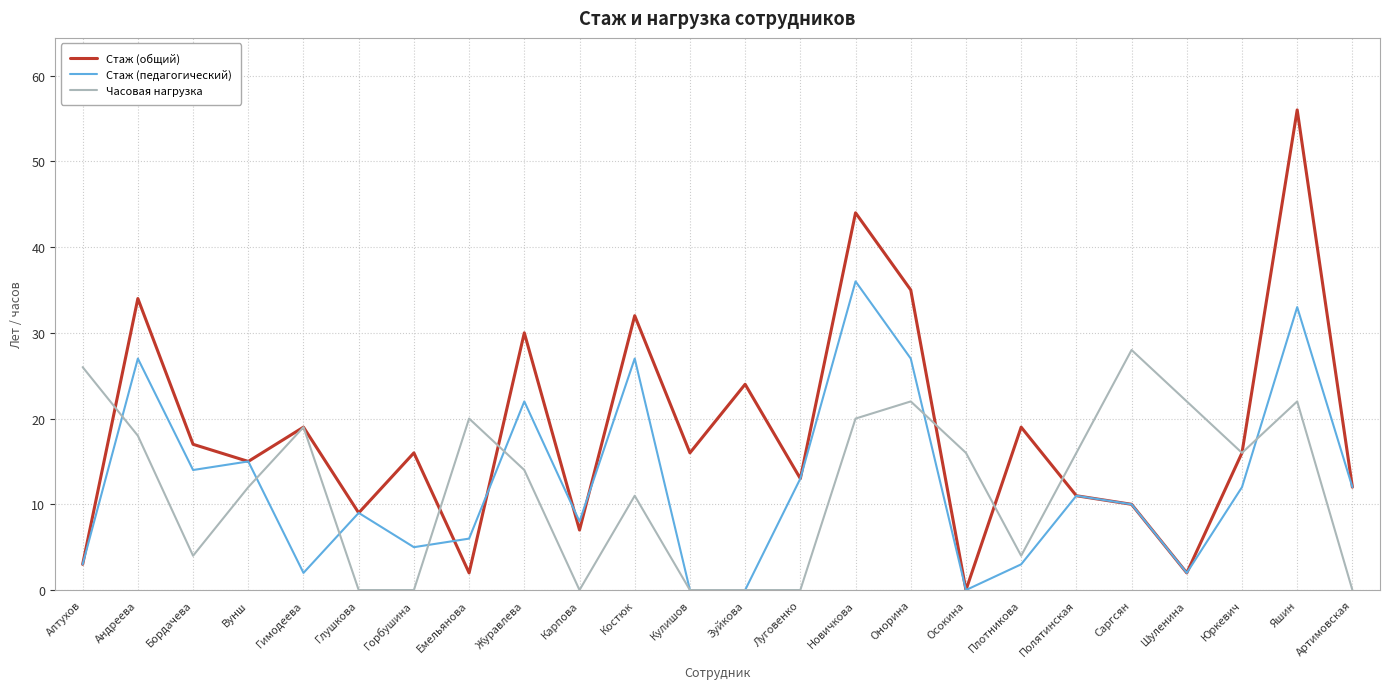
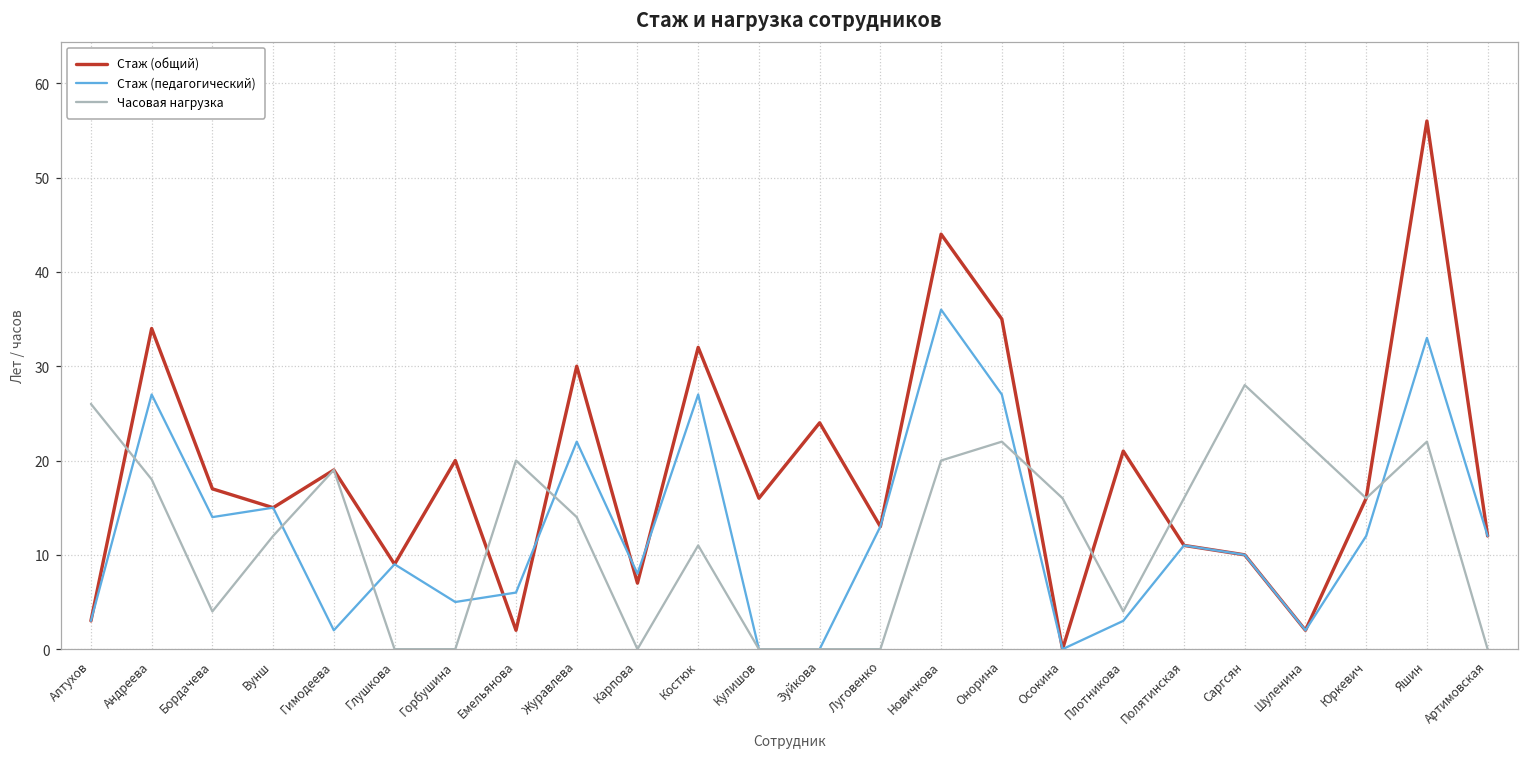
  {
    "Стаж (общий)": {
      "Андреева": 34,
      "Бордачева": 17,
-     "Горбушина": 16,
+     "Горбушина": 20,
      "Емельянова": 2,
      "Журавлева": 30,
      "Карпова": 7,
      "Костюк": 32,
      "Кулишов": 16,
      "Зуйкова": 24,
      "Новичкова": 44,
      "Онорина": 35,
-     "Плотникова": 19,
+     "Плотникова": 21,
      "Яшин": 56
    },
    "Стаж (педагогический)": {
      "Андреева": 27,
      "Бордачева": 14,
      "Гимодеева": 2,
      "Горбушина": 5,
      "Емельянова": 6,
      "Журавлева": 22,
      "Карпова": 8,
      "Костюк": 27,
      "Новичкова": 36,
      "Онорина": 27,
      "Плотникова": 3,
      "Юркевич": 12,
      "Яшин": 33
    },
    "Часовая нагрузка": {
      "Алтухов": 26,
      "Андреева": 18,
      "Бордачева": 4,
      "Вунш": 12,
      "Глушкова": 0,
      "Горбушина": 0,
      "Емельянова": 20,
      "Журавлева": 14,
      "Карпова": 0,
      "Костюк": 11,
      "Луговенко": 0,
      "Новичкова": 20,
      "Онорина": 22,
      "Осокина": 16,
      "Плотникова": 4,
      "Полятинская": 16,
      "Саргсян": 28,
      "Шуленина": 22,
      "Яшин": 22,
      "Артимовская": 0
    }
  }
